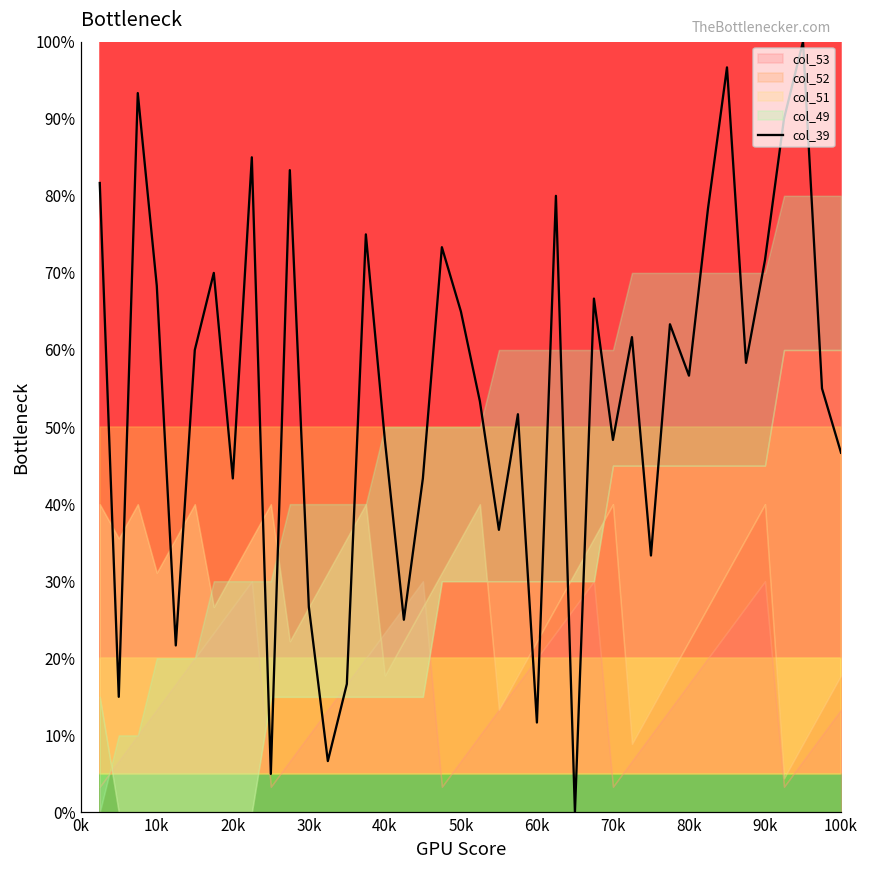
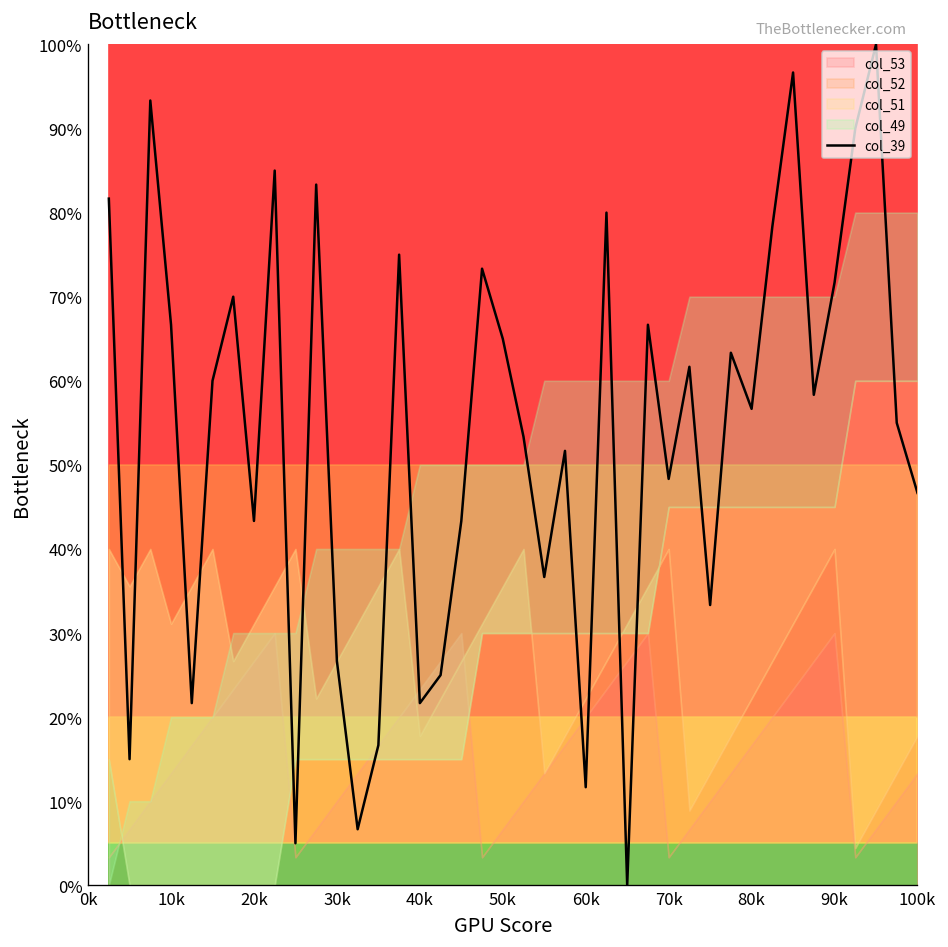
  {
    "col_39": {
-     "10k": "68%",
+     "10k": "67%",
      "20k": "43%",
-     "40k": "48%",
+     "40k": "22%",
      "50k": "65%",
      "60k": "12%",
      "70k": "48%",
      "80k": "57%",
      "90k": "72%",
      "100k": "47%"
    }
  }
